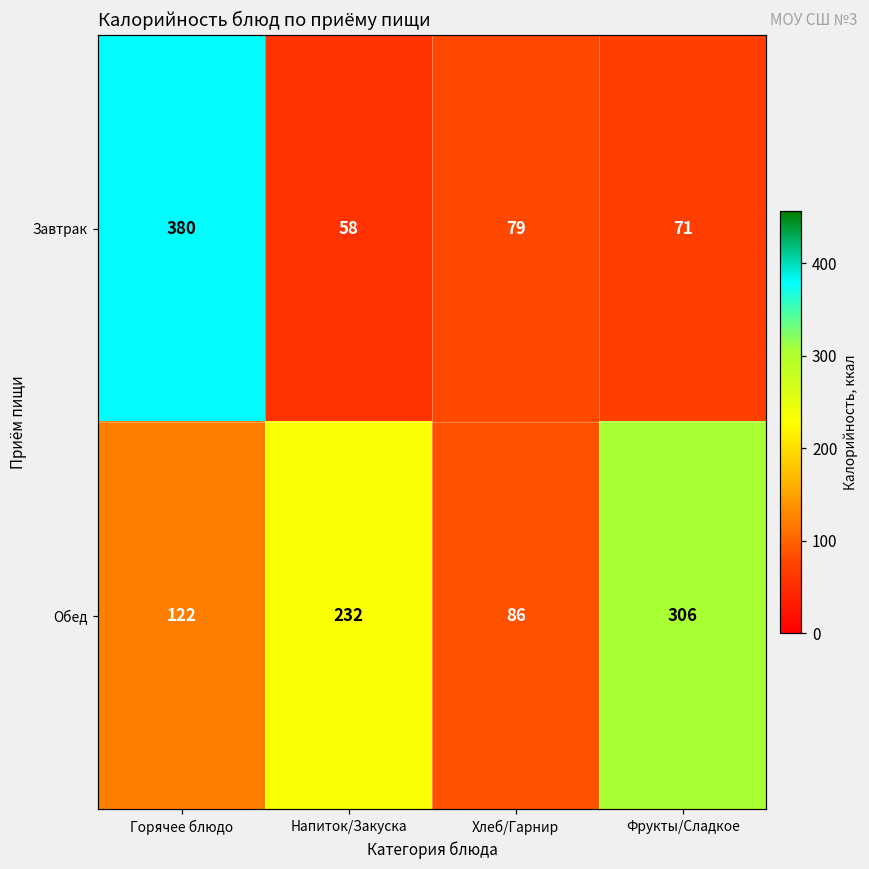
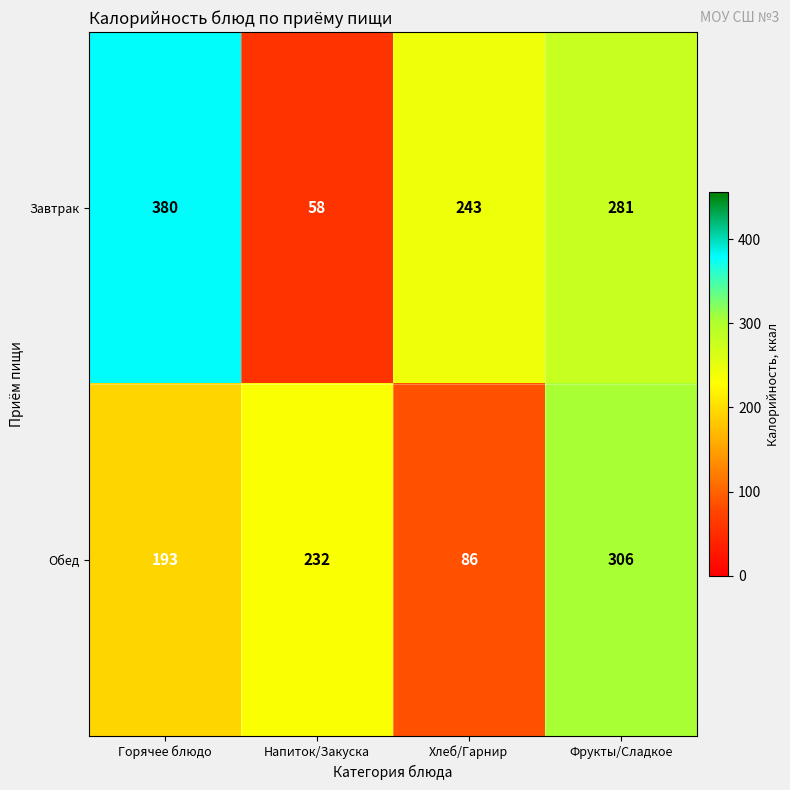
  {
    "Завтрак": {
      "Горячее блюдо": 380,
      "Напиток/Закуска": 58,
-     "Хлеб/Гарнир": 79,
-     "Фрукты/Сладкое": 71
+     "Хлеб/Гарнир": 243,
+     "Фрукты/Сладкое": 281
    },
    "Обед": {
-     "Горячее блюдо": 122,
+     "Горячее блюдо": 193,
      "Напиток/Закуска": 232,
      "Хлеб/Гарнир": 86,
      "Фрукты/Сладкое": 306
    }
  }
